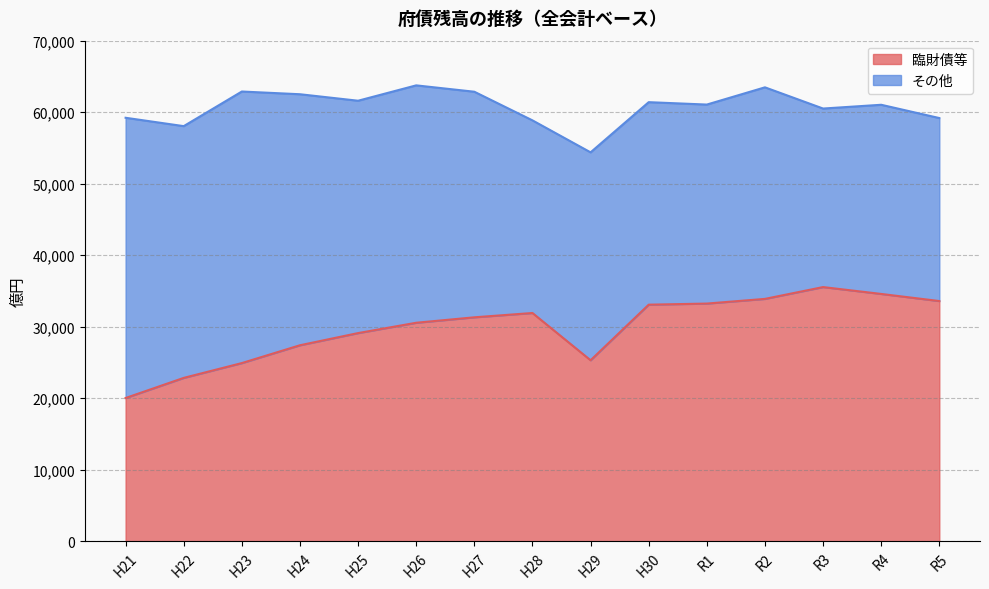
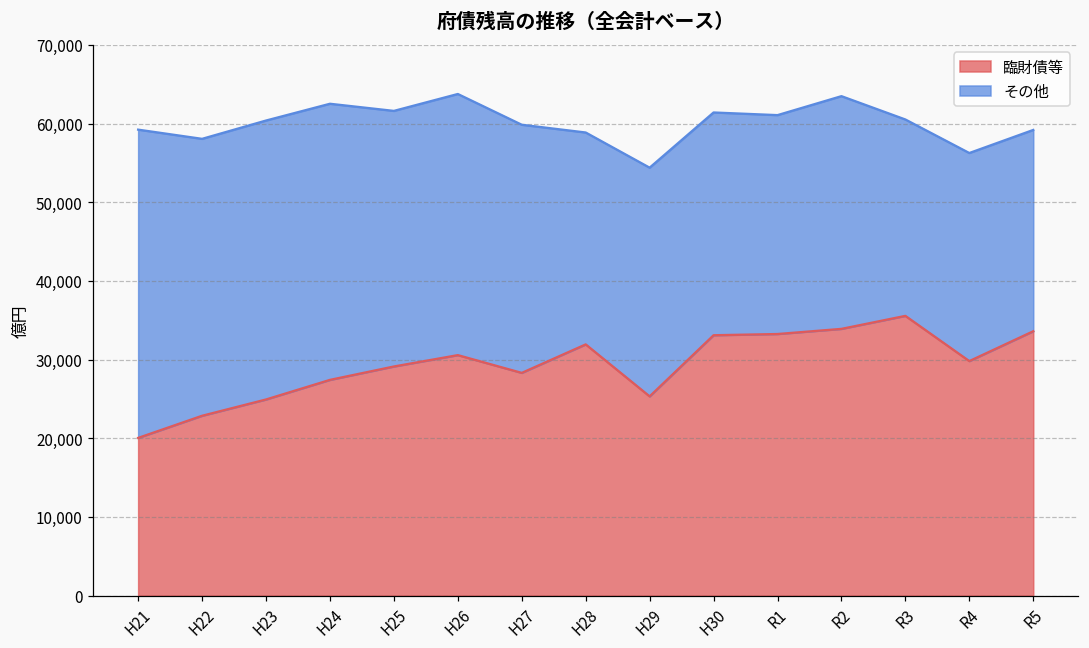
  {
    "臨財債等": {
      "H21": "20,000",
      "H22": "23,000",
      "H23": "25,000",
      "H24": "27,000",
      "H25": "29,000",
      "H26": "31,000",
-     "H27": "31,000",
+     "H27": "28,000",
      "H28": "32,000",
      "H29": "25,000",
      "H30": "33,000",
      "R1": "33,000",
      "R2": "34,000",
      "R3": "36,000",
-     "R4": "35,000",
+     "R4": "30,000",
      "R5": "34,000"
    },
    "その他": {
      "H21": "39,000",
      "H22": "35,000",
-     "H23": "38,000",
+     "H23": "35,000",
      "H24": "35,000",
      "H25": "32,000",
      "H26": "33,000",
      "H27": "32,000",
      "H28": "27,000",
      "H29": "29,000",
      "H30": "28,000",
      "R1": "28,000",
      "R2": "30,000",
      "R3": "25,000",
      "R4": "26,000",
      "R5": "26,000"
    }
  }
